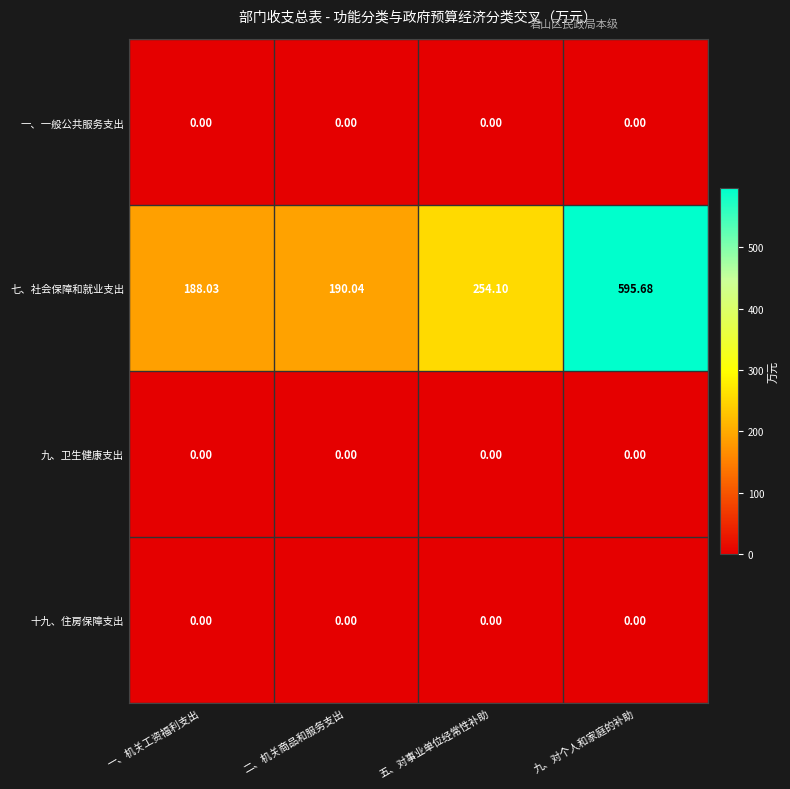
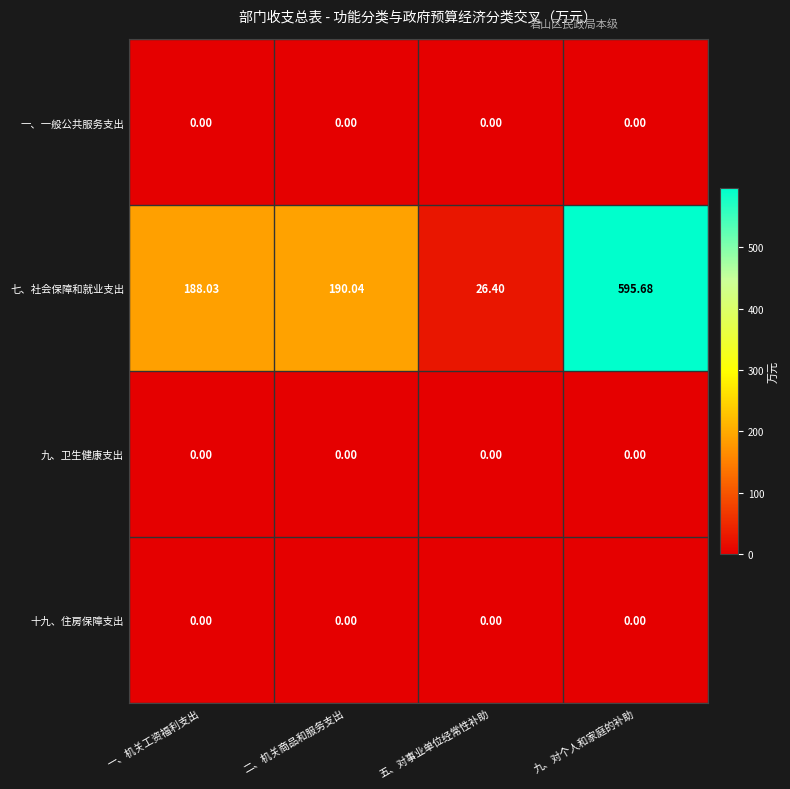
  {
    "一、一般公共服务支出": {
      "一、机关工资福利支出": 0.00,
      "二、机关商品和服务支出": 0.00,
      "五、对事业单位经常性补助": 0.00,
      "九、对个人和家庭的补助": 0.00
    },
    "七、社会保障和就业支出": {
      "一、机关工资福利支出": 188.03,
      "二、机关商品和服务支出": 190.04,
-     "五、对事业单位经常性补助": 254.10,
+     "五、对事业单位经常性补助": 26.40,
      "九、对个人和家庭的补助": 595.68
    },
    "九、卫生健康支出": {
      "一、机关工资福利支出": 0.00,
      "二、机关商品和服务支出": 0.00,
      "五、对事业单位经常性补助": 0.00,
      "九、对个人和家庭的补助": 0.00
    },
    "十九、住房保障支出": {
      "一、机关工资福利支出": 0.00,
      "二、机关商品和服务支出": 0.00,
      "五、对事业单位经常性补助": 0.00,
      "九、对个人和家庭的补助": 0.00
    }
  }
